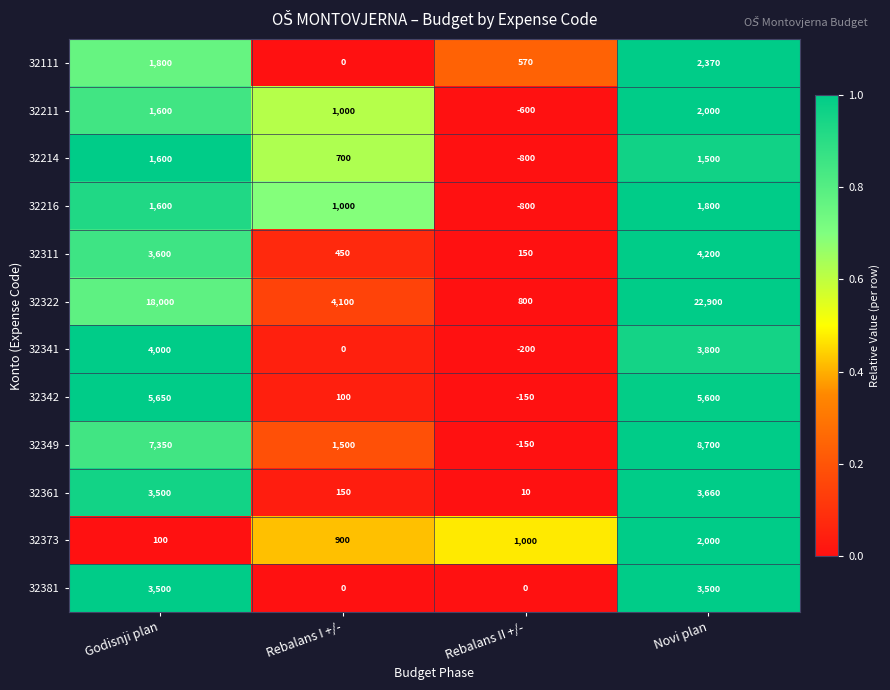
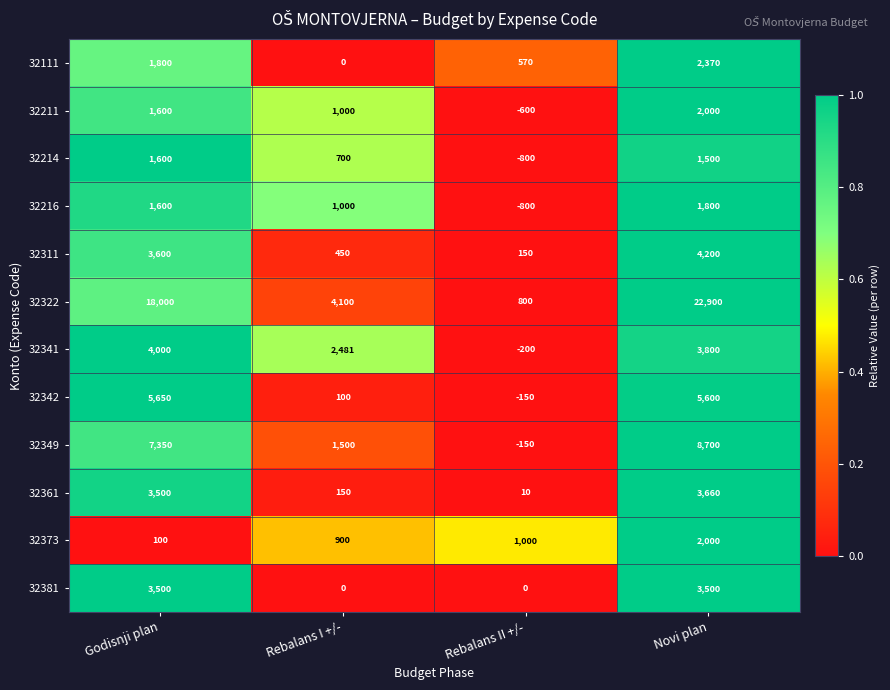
  {
    "32111": {
      "Godisnji plan": "1,800",
      "Rebalans I +/-": "0",
      "Rebalans II +/-": "570",
      "Novi plan": "2,370"
    },
    "32211": {
      "Godisnji plan": "1,600",
      "Rebalans I +/-": "1,000",
      "Rebalans II +/-": "-600",
      "Novi plan": "2,000"
    },
    "32214": {
      "Godisnji plan": "1,600",
      "Rebalans I +/-": "700",
      "Rebalans II +/-": "-800",
      "Novi plan": "1,500"
    },
    "32216": {
      "Godisnji plan": "1,600",
      "Rebalans I +/-": "1,000",
      "Rebalans II +/-": "-800",
      "Novi plan": "1,800"
    },
    "32311": {
      "Godisnji plan": "3,600",
      "Rebalans I +/-": "450",
      "Rebalans II +/-": "150",
      "Novi plan": "4,200"
    },
    "32322": {
      "Godisnji plan": "18,000",
      "Rebalans I +/-": "4,100",
      "Rebalans II +/-": "800",
      "Novi plan": "22,900"
    },
    "32341": {
      "Godisnji plan": "4,000",
-     "Rebalans I +/-": "0",
+     "Rebalans I +/-": "2,481",
      "Rebalans II +/-": "-200",
      "Novi plan": "3,800"
    },
    "32342": {
      "Godisnji plan": "5,650",
      "Rebalans I +/-": "100",
      "Rebalans II +/-": "-150",
      "Novi plan": "5,600"
    },
    "32349": {
      "Godisnji plan": "7,350",
      "Rebalans I +/-": "1,500",
      "Rebalans II +/-": "-150",
      "Novi plan": "8,700"
    },
    "32361": {
      "Godisnji plan": "3,500",
      "Rebalans I +/-": "150",
      "Rebalans II +/-": "10",
      "Novi plan": "3,660"
    },
    "32373": {
      "Godisnji plan": "100",
      "Rebalans I +/-": "900",
      "Rebalans II +/-": "1,000",
      "Novi plan": "2,000"
    },
    "32381": {
      "Godisnji plan": "3,500",
      "Rebalans I +/-": "0",
      "Rebalans II +/-": "0",
      "Novi plan": "3,500"
    }
  }
